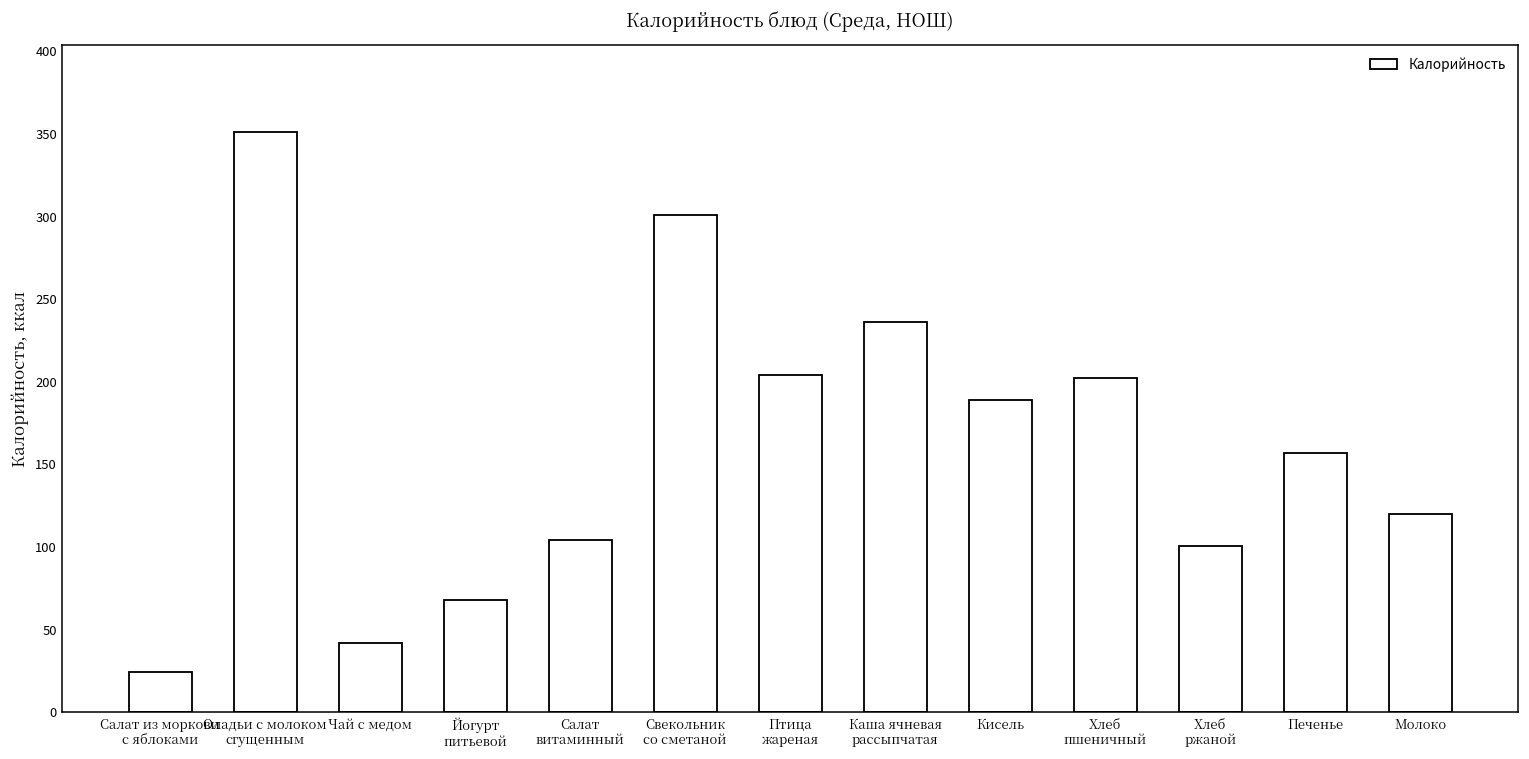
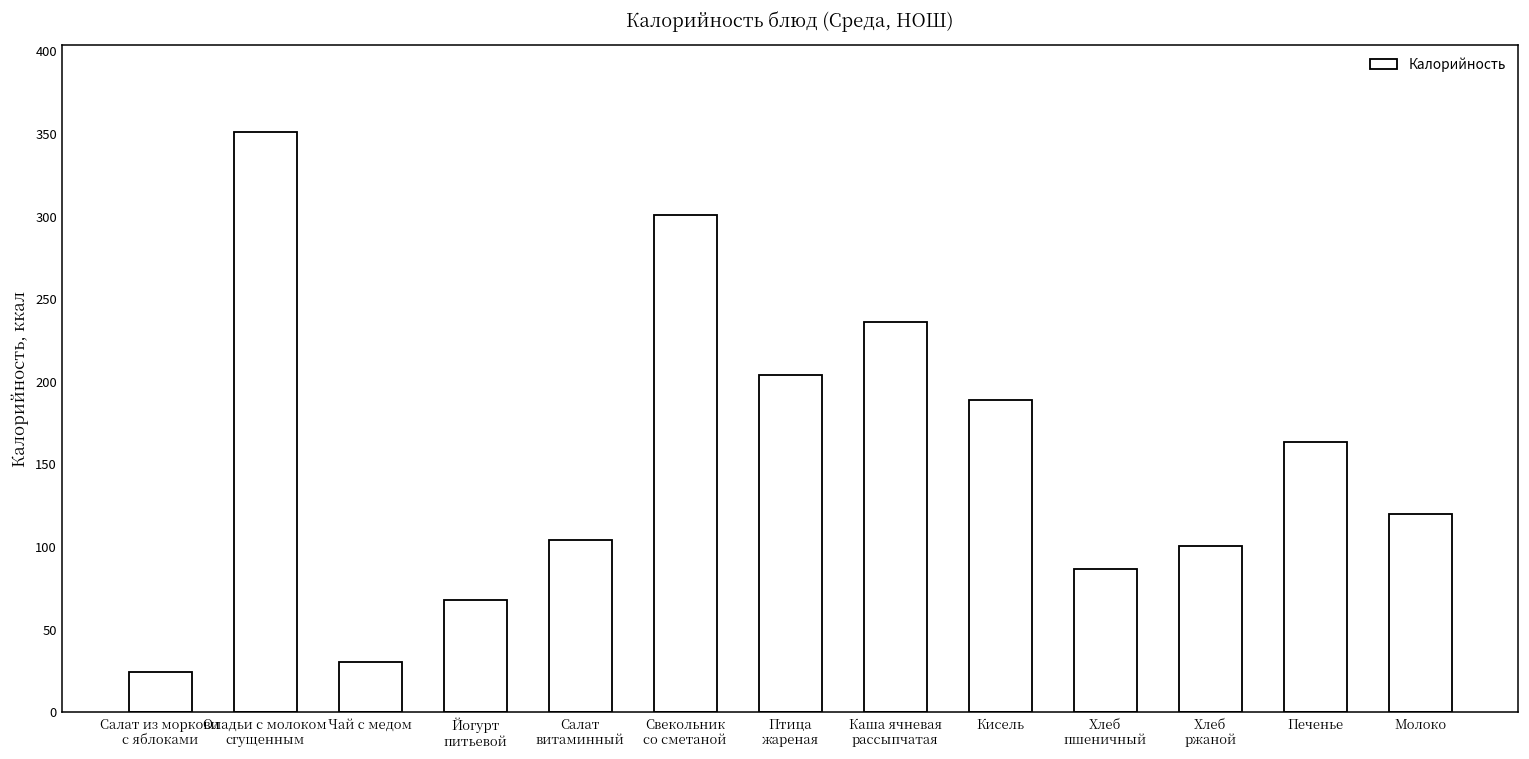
  {
    "Салат из моркови с яблоками": 24,
    "Оладьи с молоком сгущенным": 351,
-   "Чай с медом": 42,
+   "Чай с медом": 30,
    "Йогурт питьевой": 68,
    "Салат витаминный": 105,
    "Свекольник со сметаной": 301,
    "Птица жареная": 204,
    "Каша ячневая рассыпчатая": 236,
    "Кисель": 189,
-   "Хлеб пшеничный": 203,
+   "Хлеб пшеничный": 87,
    "Хлеб ржаной": 101,
-   "Печенье": 157,
+   "Печенье": 163,
    "Молоко": 120
  }
